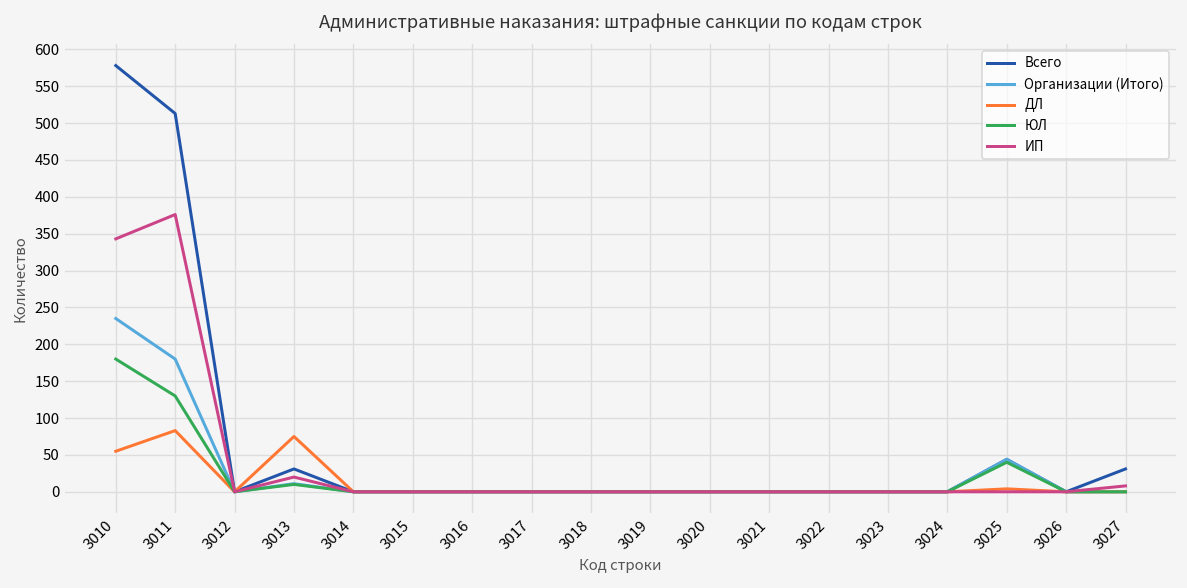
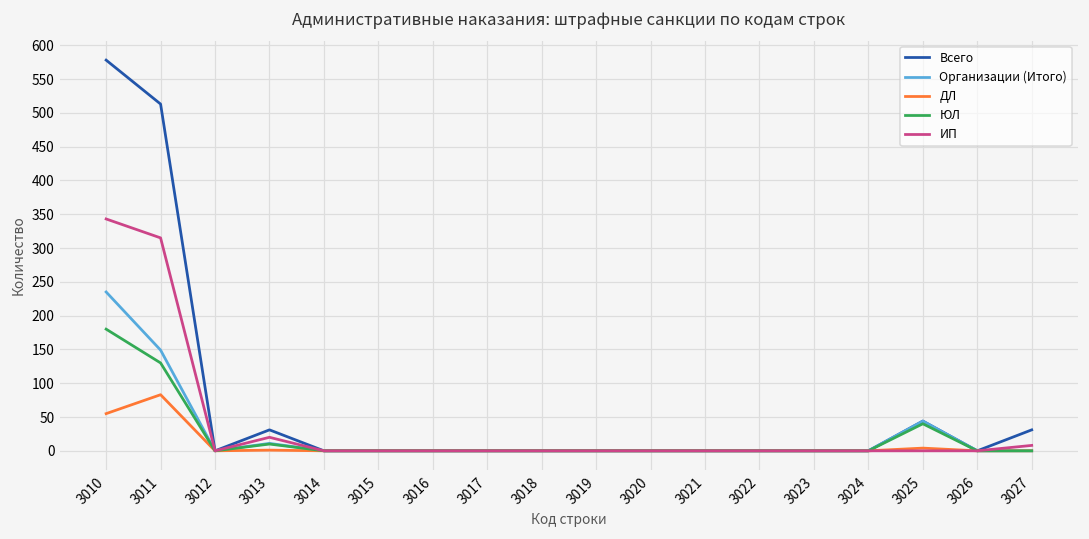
  {
    "Всего": {
      "3010": 580,
      "3011": 510,
      "3013": 30,
      "3027": 30
    },
    "Организации (Итого)": {
      "3010": 240,
-     "3011": 180
+     "3011": 150
    },
    "ДЛ": {
      "3010": 60,
      "3011": 80,
-     "3013": 80
+     "3013": 0
    },
    "ЮЛ": {
      "3010": 180,
      "3011": 130
    },
    "ИП": {
      "3010": 340,
-     "3011": 380,
+     "3011": 320,
      "3013": 20,
      "3027": 10
    }
  }
